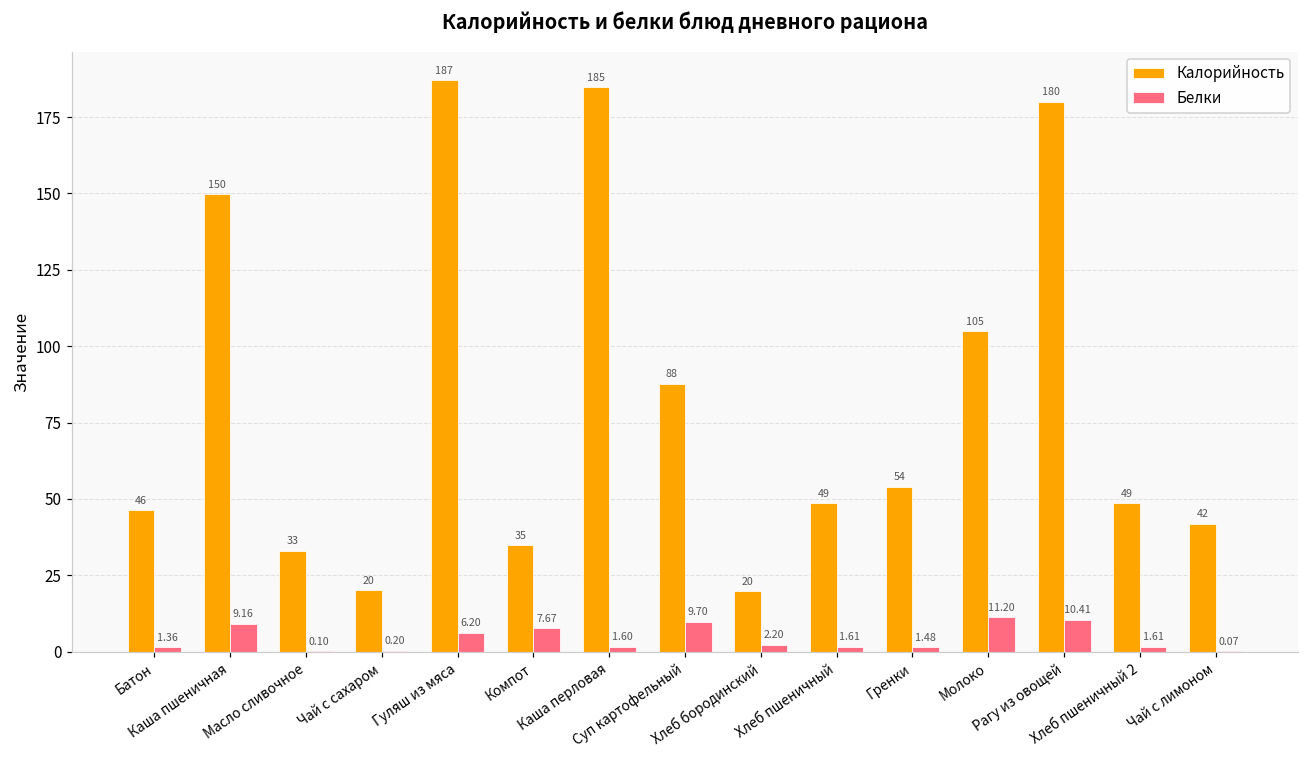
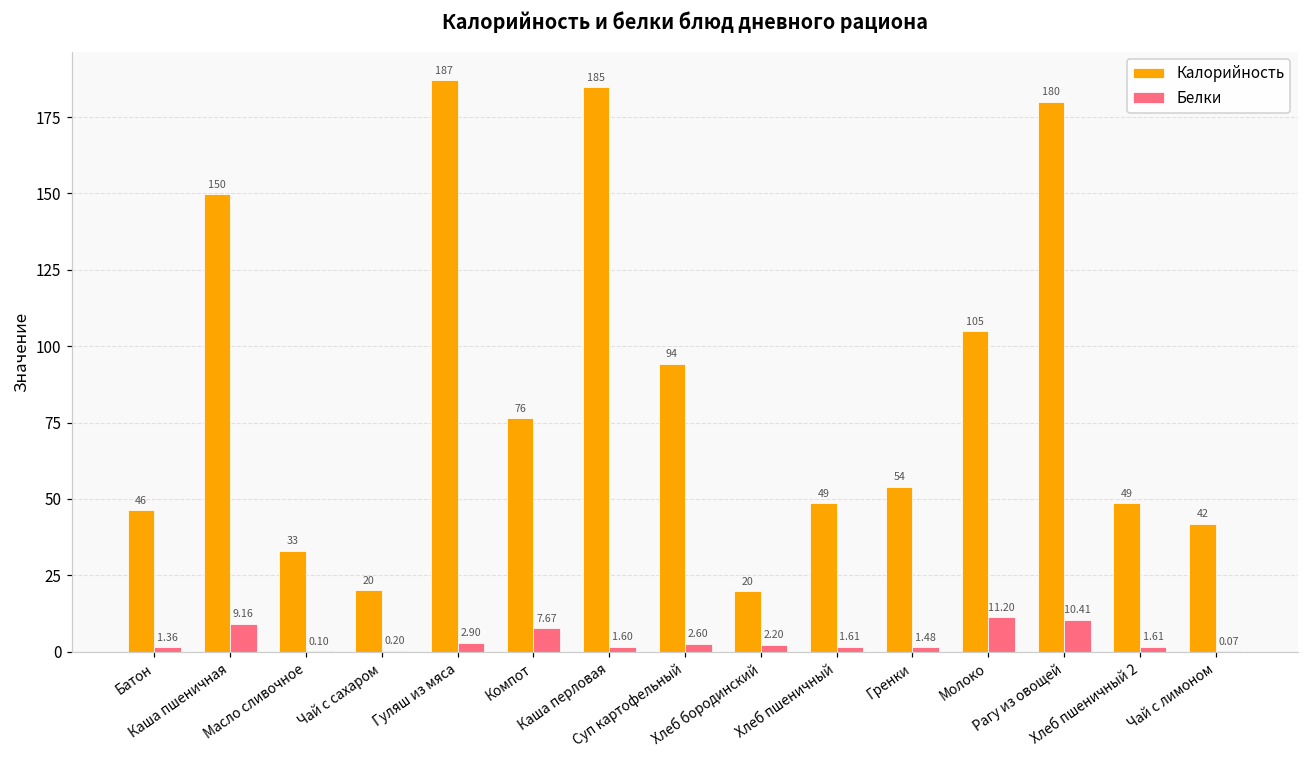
  {
    "Калорийность": {
      "Батон": 46,
      "Каша пшеничная": 150,
      "Масло сливочное": 33,
      "Чай с сахаром": 20,
      "Гуляш из мяса": 187,
-     "Компот": 35,
+     "Компот": 76,
      "Каша перловая": 185,
-     "Суп картофельный": 88,
+     "Суп картофельный": 94,
      "Хлеб бородинский": 20,
      "Хлеб пшеничный": 49,
      "Гренки": 54,
      "Молоко": 105,
      "Рагу из овощей": 180,
      "Хлеб пшеничный 2": 49,
      "Чай с лимоном": 42
    },
    "Белки": {
      "Батон": 1.36,
      "Каша пшеничная": 9.16,
      "Масло сливочное": 0.10,
      "Чай с сахаром": 0.20,
-     "Гуляш из мяса": 6.20,
+     "Гуляш из мяса": 2.90,
      "Компот": 7.67,
      "Каша перловая": 1.60,
-     "Суп картофельный": 9.70,
+     "Суп картофельный": 2.60,
      "Хлеб бородинский": 2.20,
      "Хлеб пшеничный": 1.61,
      "Гренки": 1.48,
      "Молоко": 11.20,
      "Рагу из овощей": 10.41,
      "Хлеб пшеничный 2": 1.61,
      "Чай с лимоном": 0.07
    }
  }
